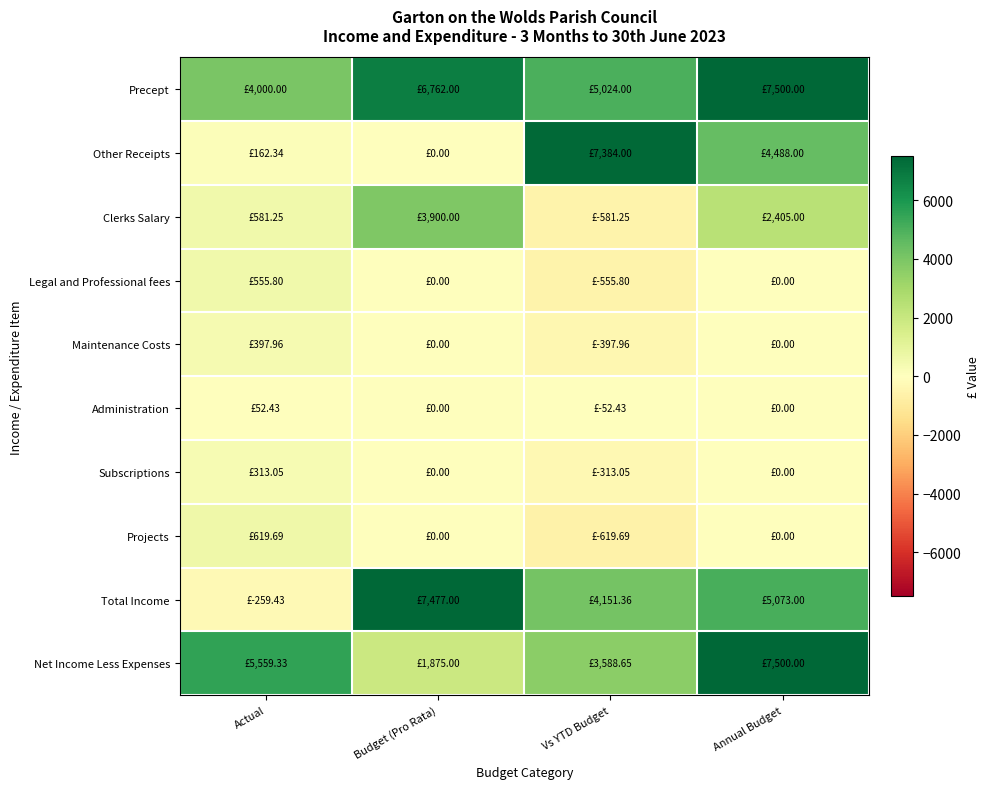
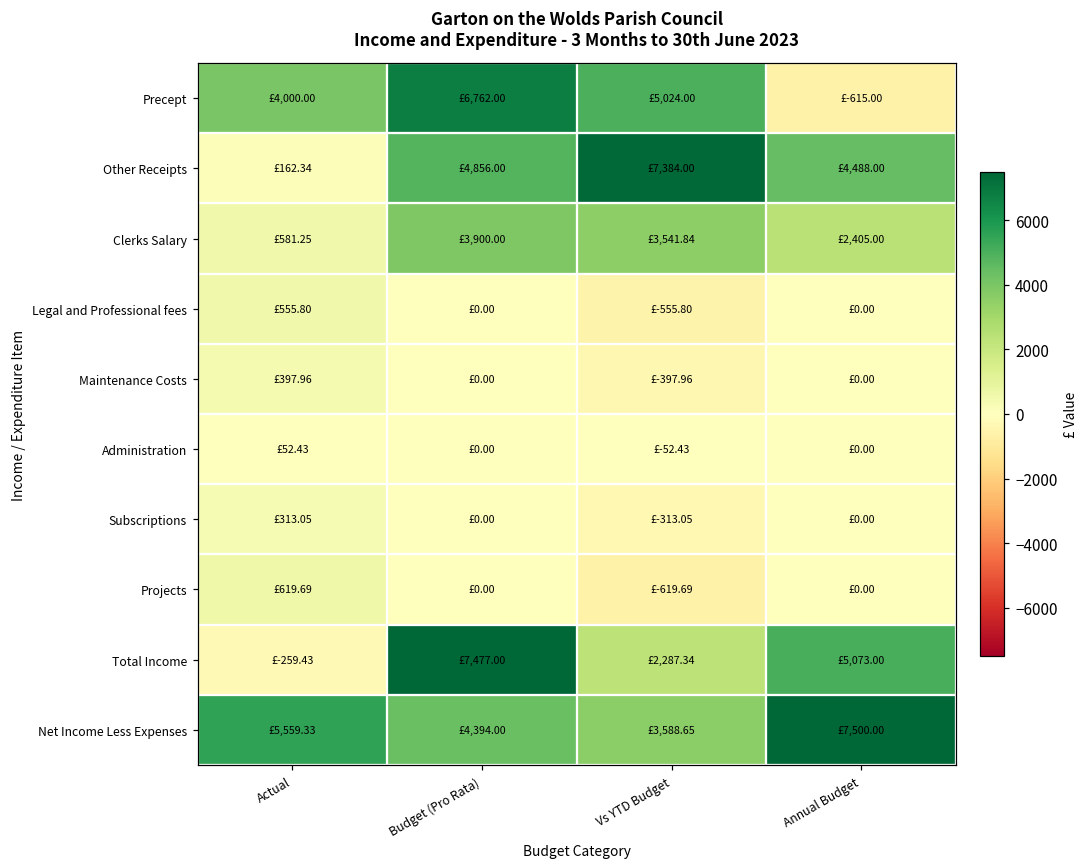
  {
    "Precept": {
      "Actual": "£4,000.00",
      "Budget (Pro Rata)": "£6,762.00",
      "Vs YTD Budget": "£5,024.00",
-     "Annual Budget": "£7,500.00"
+     "Annual Budget": "£-615.00"
    },
    "Other Receipts": {
      "Actual": "£162.34",
-     "Budget (Pro Rata)": "£0.00",
+     "Budget (Pro Rata)": "£4,856.00",
      "Vs YTD Budget": "£7,384.00",
      "Annual Budget": "£4,488.00"
    },
    "Clerks Salary": {
      "Actual": "£581.25",
      "Budget (Pro Rata)": "£3,900.00",
-     "Vs YTD Budget": "£-581.25",
+     "Vs YTD Budget": "£3,541.84",
      "Annual Budget": "£2,405.00"
    },
    "Legal and Professional fees": {
      "Actual": "£555.80",
      "Budget (Pro Rata)": "£0.00",
      "Vs YTD Budget": "£-555.80",
      "Annual Budget": "£0.00"
    },
    "Maintenance Costs": {
      "Actual": "£397.96",
      "Budget (Pro Rata)": "£0.00",
      "Vs YTD Budget": "£-397.96",
      "Annual Budget": "£0.00"
    },
    "Administration": {
      "Actual": "£52.43",
      "Budget (Pro Rata)": "£0.00",
      "Vs YTD Budget": "£-52.43",
      "Annual Budget": "£0.00"
    },
    "Subscriptions": {
      "Actual": "£313.05",
      "Budget (Pro Rata)": "£0.00",
      "Vs YTD Budget": "£-313.05",
      "Annual Budget": "£0.00"
    },
    "Projects": {
      "Actual": "£619.69",
      "Budget (Pro Rata)": "£0.00",
      "Vs YTD Budget": "£-619.69",
      "Annual Budget": "£0.00"
    },
    "Total Income": {
      "Actual": "£-259.43",
      "Budget (Pro Rata)": "£7,477.00",
-     "Vs YTD Budget": "£4,151.36",
+     "Vs YTD Budget": "£2,287.34",
      "Annual Budget": "£5,073.00"
    },
    "Net Income Less Expenses": {
      "Actual": "£5,559.33",
-     "Budget (Pro Rata)": "£1,875.00",
+     "Budget (Pro Rata)": "£4,394.00",
      "Vs YTD Budget": "£3,588.65",
      "Annual Budget": "£7,500.00"
    }
  }
